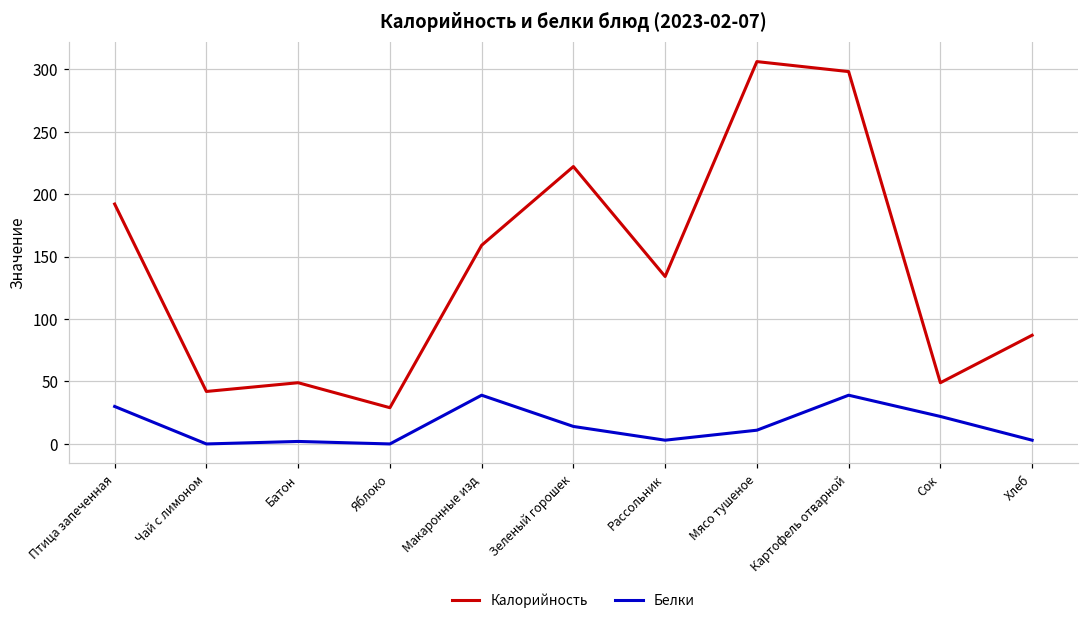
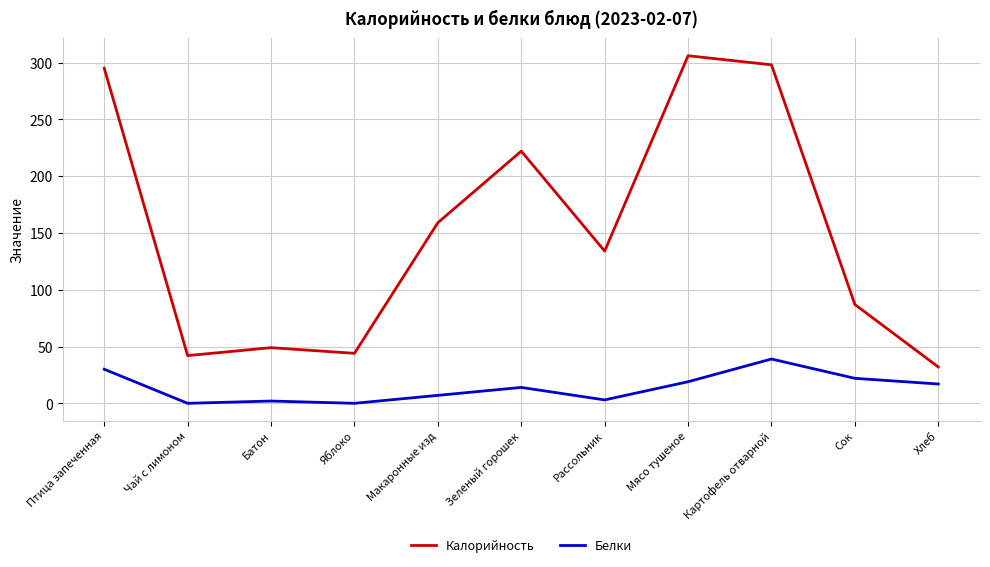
  {
    "Калорийность": {
-     "Птица запеченная": 192,
+     "Птица запеченная": 295,
      "Чай с лимоном": 42,
      "Батон": 49,
-     "Яблоко": 29,
+     "Яблоко": 44,
      "Макаронные изд": 159,
      "Зеленый горошек": 222,
      "Рассольник": 134,
      "Мясо тушеное": 306,
      "Картофель отварной": 298,
-     "Сок": 49,
-     "Хлеб": 87
+     "Сок": 87,
+     "Хлеб": 32
    },
    "Белки": {
      "Птица запеченная": 30,
      "Чай с лимоном": 0,
      "Батон": 2,
      "Яблоко": 0,
-     "Макаронные изд": 39,
+     "Макаронные изд": 7,
      "Зеленый горошек": 14,
      "Рассольник": 3,
-     "Мясо тушеное": 11,
+     "Мясо тушеное": 19,
      "Картофель отварной": 39,
      "Сок": 22,
-     "Хлеб": 3
+     "Хлеб": 17
    }
  }
